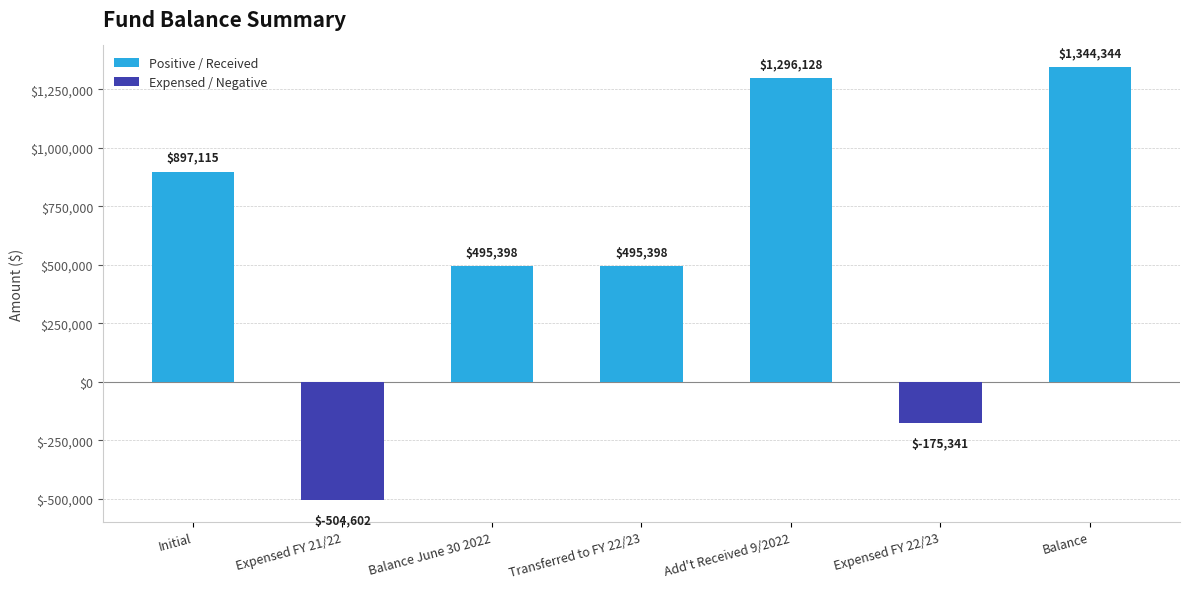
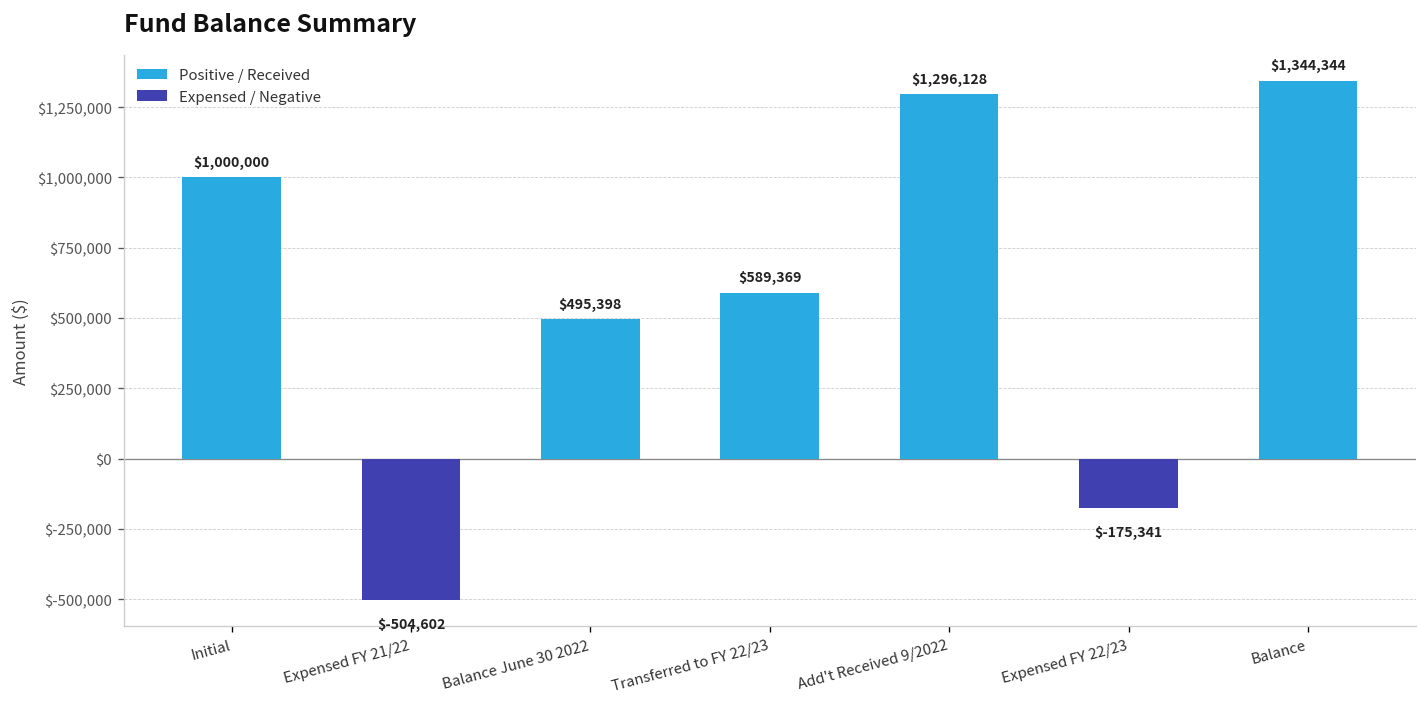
  {
    "Positive / Received": {
-     "Initial": "$897,115",
+     "Initial": "$1,000,000",
      "Balance June 30 2022": "$495,398",
-     "Transferred to FY 22/23": "$495,398",
+     "Transferred to FY 22/23": "$589,369",
      "Add't Received 9/2022": "$1,296,128",
      "Balance": "$1,344,344"
    },
    "Expensed / Negative": {
      "Expensed FY 21/22": "$-504,602",
      "Expensed FY 22/23": "$-175,341"
    }
  }
